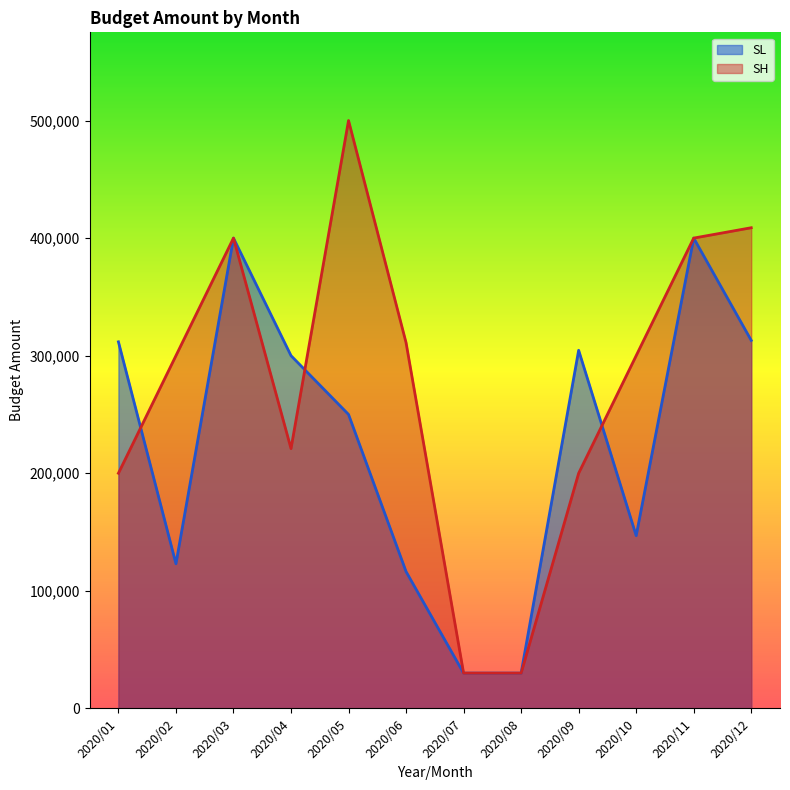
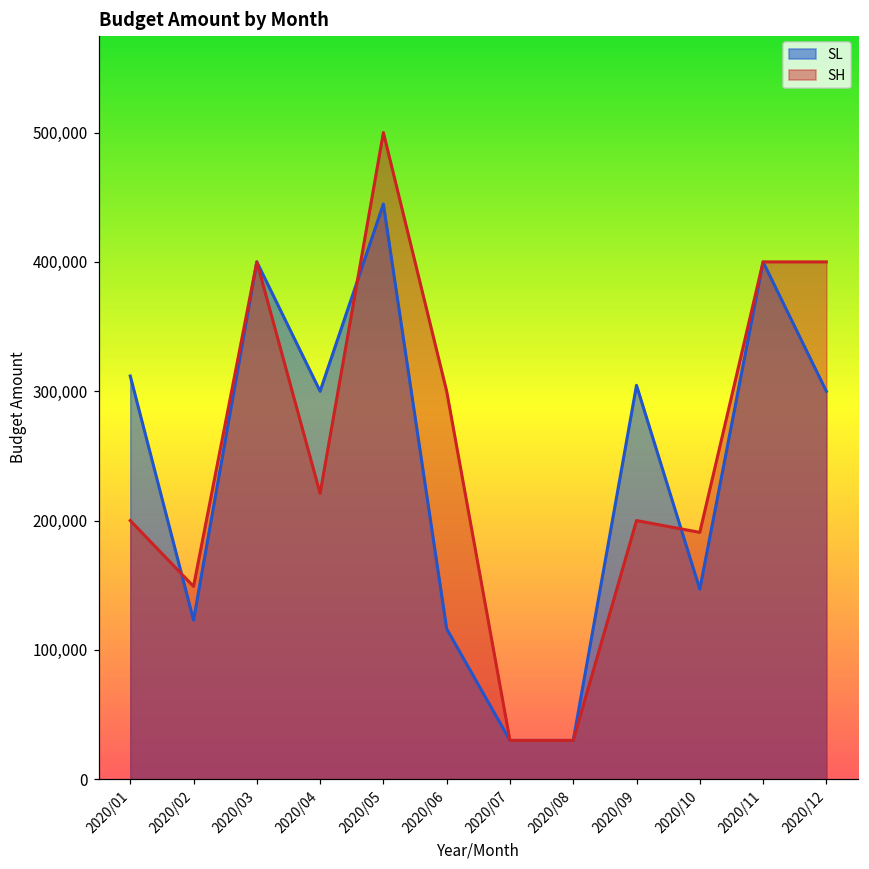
  {
    "SL": {
      "2020/01": "312,000",
      "2020/02": "123,000",
      "2020/04": "300,000",
-     "2020/05": "250,000",
+     "2020/05": "445,000",
      "2020/06": "116,000",
      "2020/09": "305,000",
      "2020/10": "147,000",
-     "2020/12": "313,000"
+     "2020/12": "300,000"
    },
    "SH": {
      "2020/01": "200,000",
-     "2020/02": "300,000",
+     "2020/02": "149,000",
      "2020/04": "221,000",
      "2020/05": "500,000",
-     "2020/06": "311,000",
+     "2020/06": "300,000",
      "2020/09": "200,000",
-     "2020/10": "300,000",
-     "2020/12": "409,000"
+     "2020/10": "191,000",
+     "2020/12": "400,000"
    }
  }
